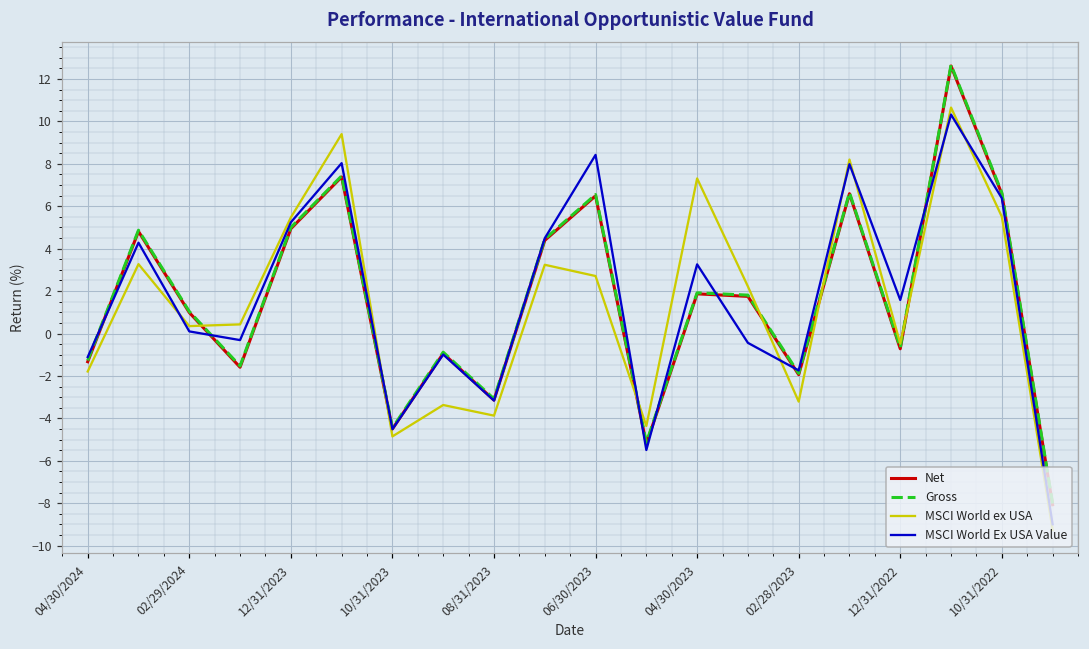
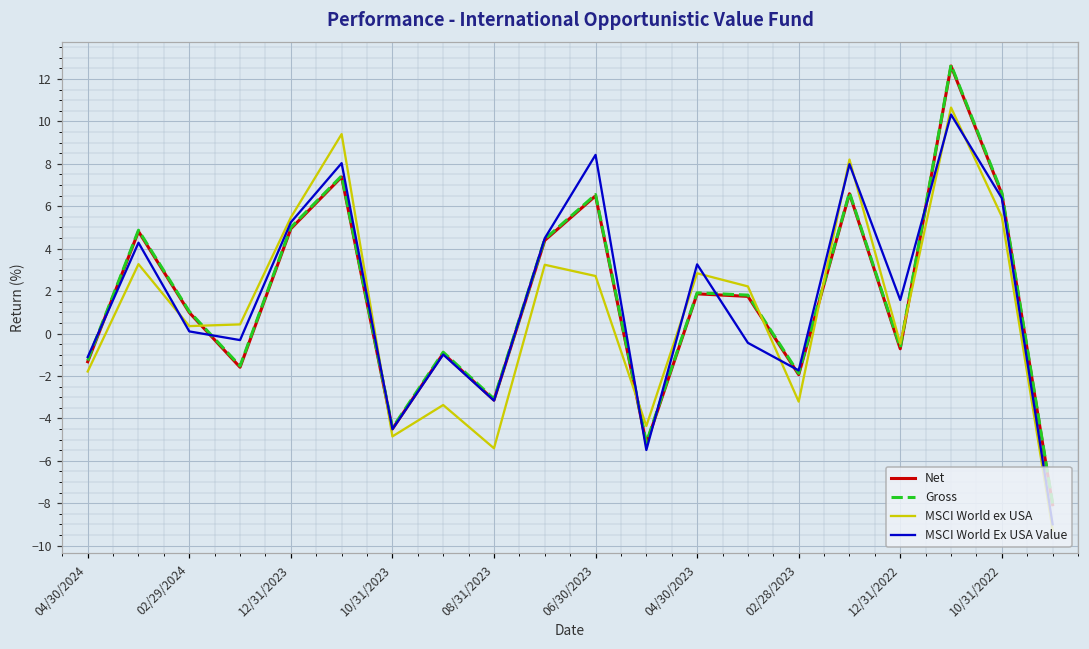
  {
    "MSCI World ex USA": {
      "04/30/2024": -1.8,
      "02/29/2024": 0.4,
      "12/31/2023": 5.5,
      "10/31/2023": -4.9,
-     "08/31/2023": -3.9,
+     "08/31/2023": -5.4,
      "06/30/2023": 2.7,
-     "04/30/2023": 7.3,
+     "04/30/2023": 2.8,
      "02/28/2023": -3.2,
      "12/31/2022": -0.5,
      "10/31/2022": 5.5
    },
    "MSCI World Ex USA Value": {
      "04/30/2024": -1.1,
      "02/29/2024": 0.1,
      "12/31/2023": 5.2,
      "06/30/2023": 8.4,
      "04/30/2023": 3.3,
      "02/28/2023": -1.7,
      "12/31/2022": 1.6,
      "10/31/2022": 6.4
    }
  }
